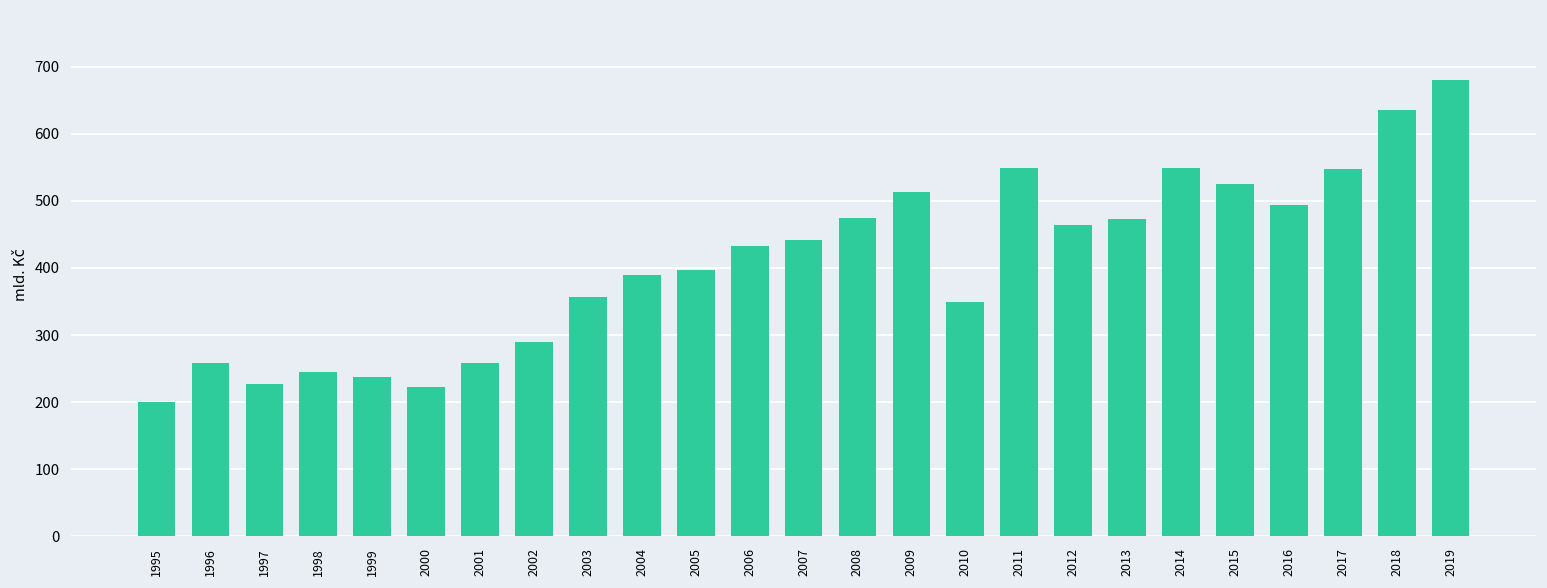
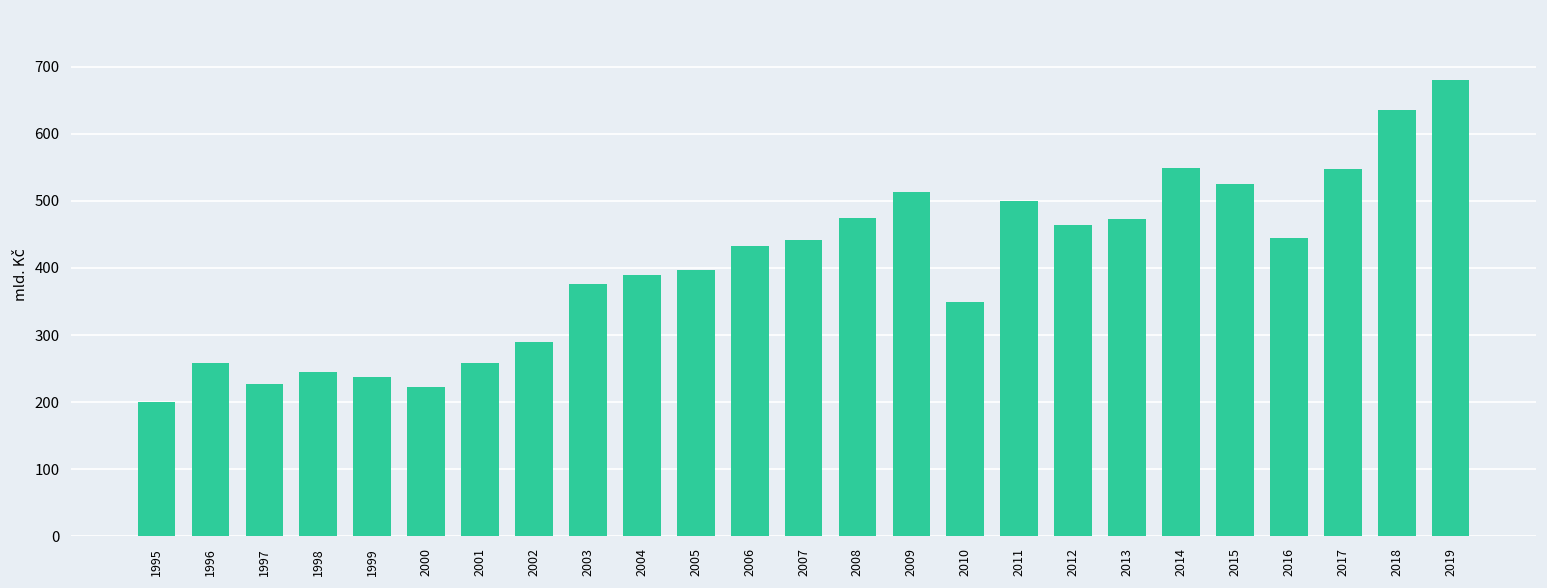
  {
    "1995": 200,
    "1996": 260,
    "1997": 230,
    "1998": 240,
    "1999": 240,
    "2000": 220,
    "2001": 260,
    "2002": 290,
-   "2003": 360,
+   "2003": 380,
    "2004": 390,
    "2005": 400,
    "2006": 430,
    "2007": 440,
    "2008": 470,
    "2009": 510,
    "2010": 350,
-   "2011": 550,
+   "2011": 500,
    "2012": 460,
    "2013": 470,
    "2014": 550,
    "2015": 530,
-   "2016": 490,
+   "2016": 440,
    "2017": 550,
    "2018": 640,
    "2019": 680
  }
